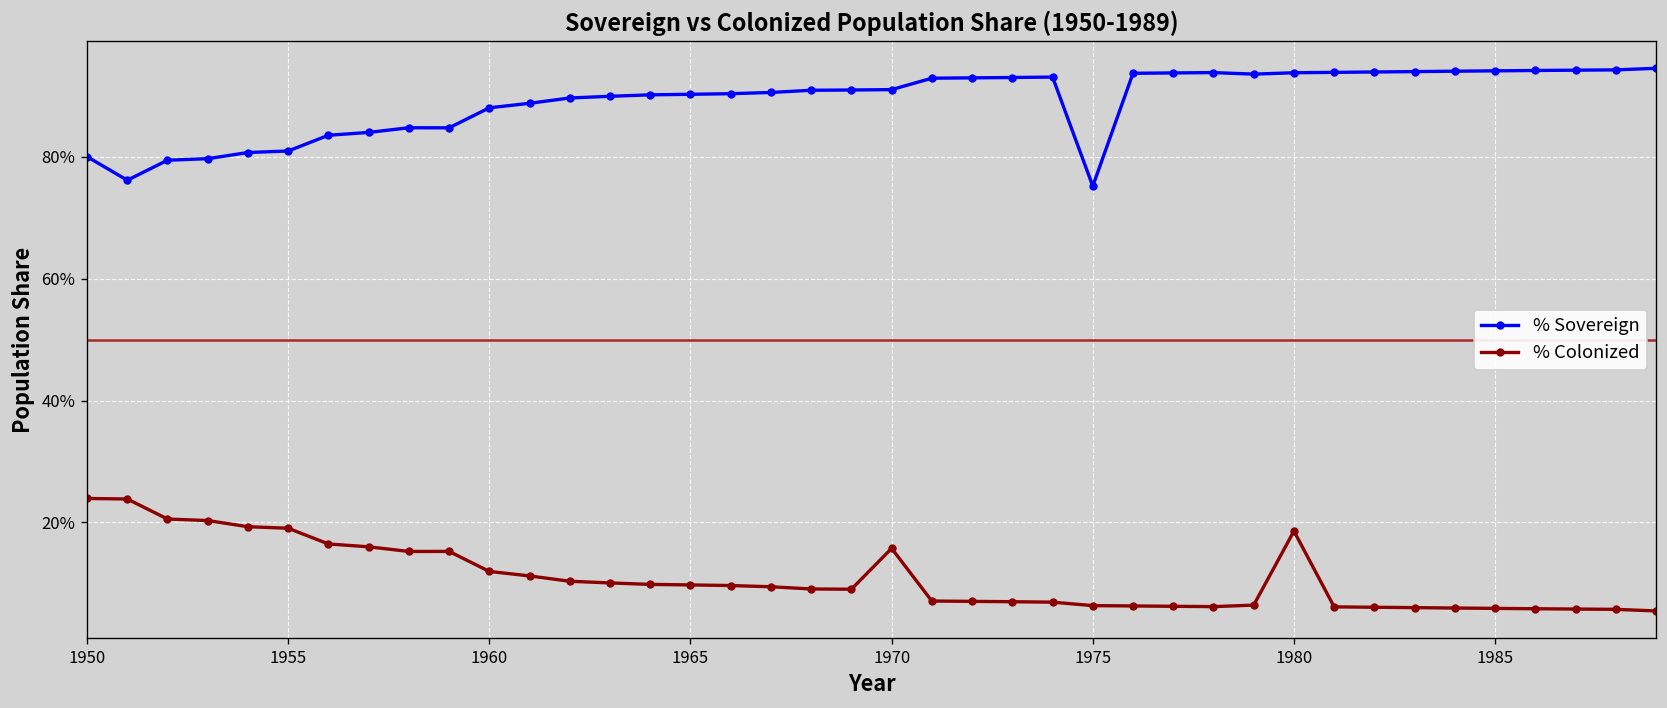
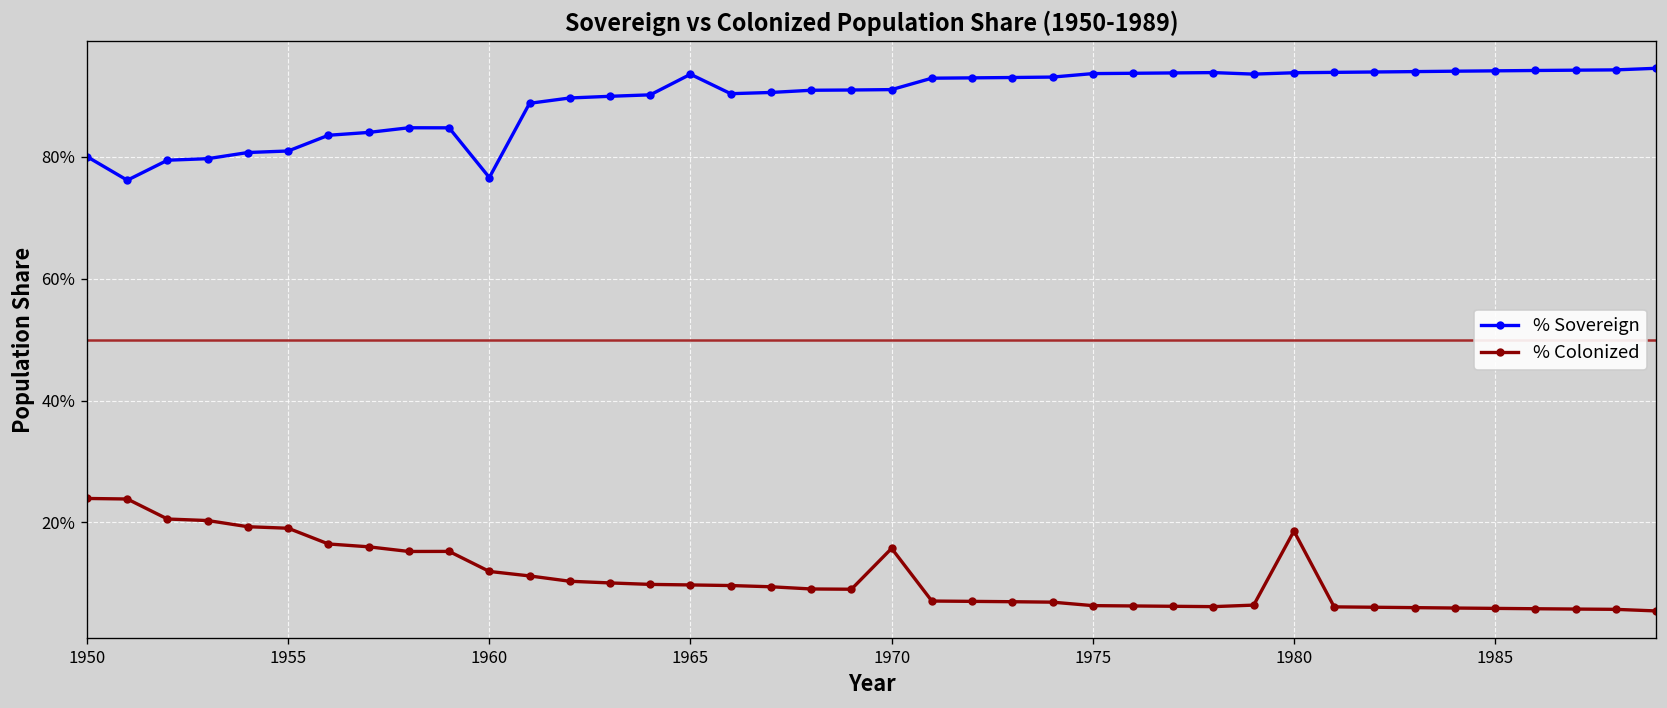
  {
    "% Sovereign": {
      "1950": "80%",
      "1955": "81%",
-     "1960": "88%",
-     "1965": "90%",
+     "1960": "77%",
+     "1965": "94%",
      "1970": "91%",
-     "1975": "75%",
+     "1975": "94%",
      "1980": "94%",
      "1985": "94%"
    },
    "% Colonized": {
      "1950": "24%",
      "1955": "19%",
      "1960": "12%",
      "1965": "10%",
      "1970": "16%",
      "1975": "6%",
      "1980": "19%",
      "1985": "6%"
    }
  }
